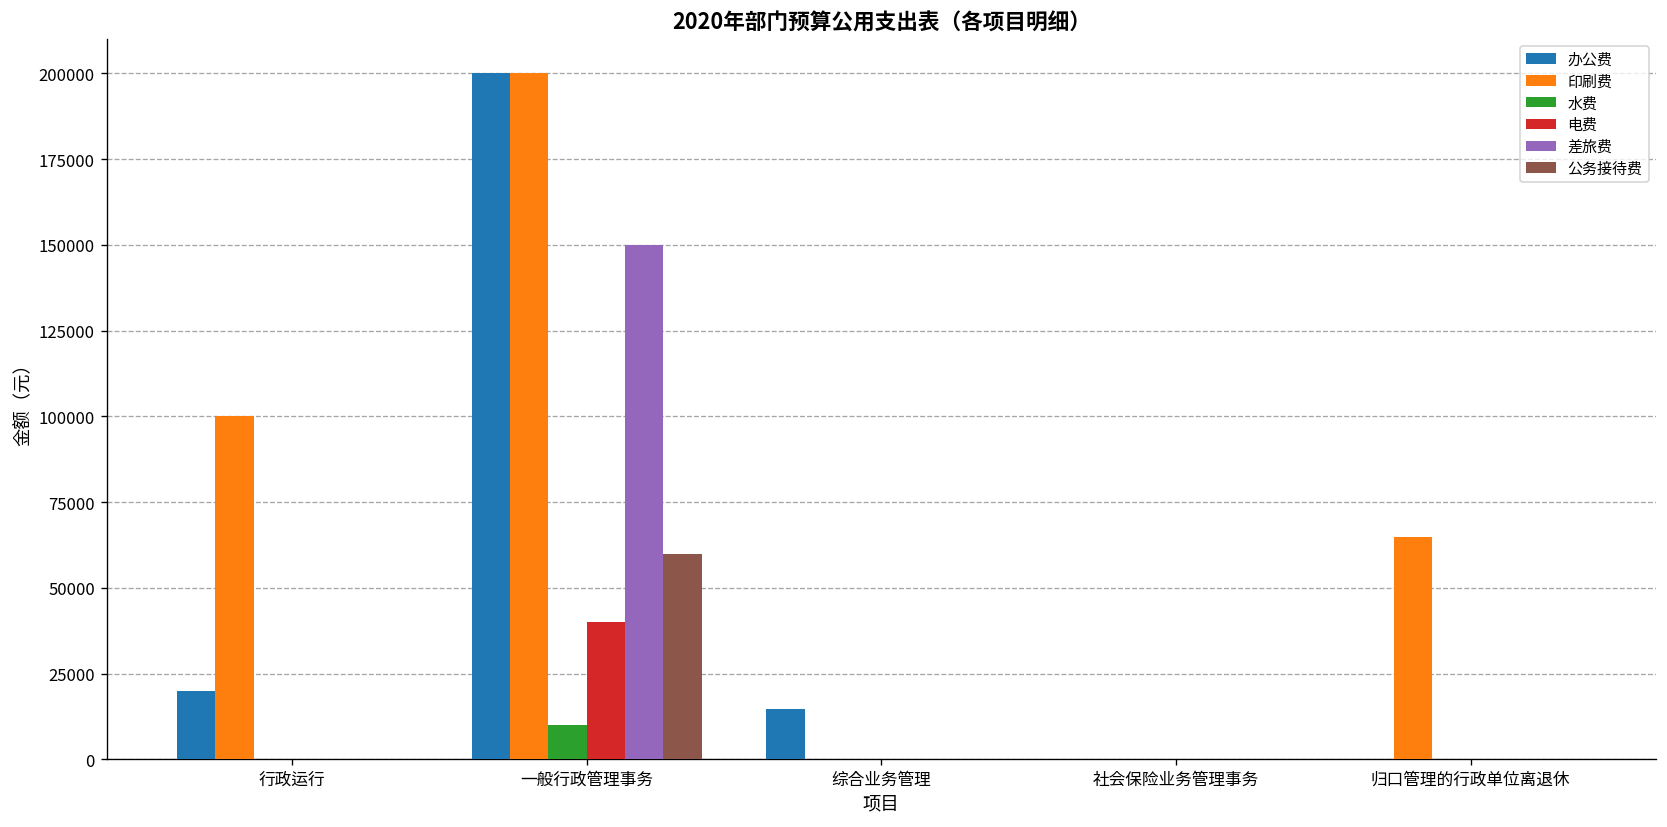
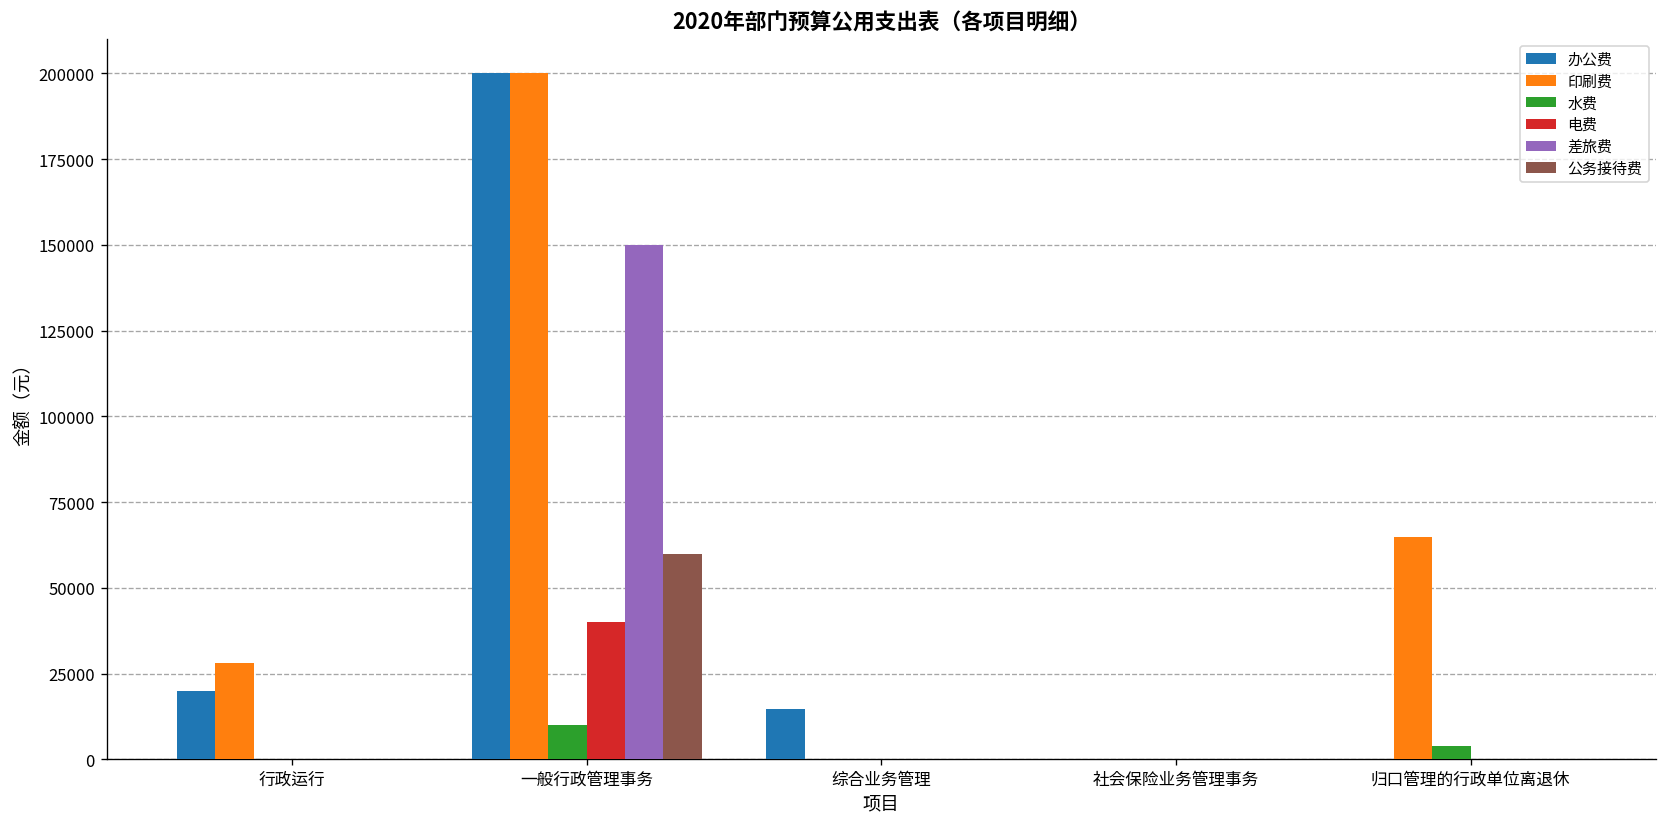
  {
    "办公费": {
      "行政运行": 20000,
      "一般行政管理事务": 200000,
      "综合业务管理": 15000,
      "社会保险业务管理事务": 0,
      "归口管理的行政单位离退休": 0
    },
    "印刷费": {
-     "行政运行": 100000,
+     "行政运行": 28000,
      "一般行政管理事务": 200000,
      "综合业务管理": 0,
      "社会保险业务管理事务": 0,
      "归口管理的行政单位离退休": 65000
    },
    "水费": {
      "行政运行": 0,
      "一般行政管理事务": 10000,
      "综合业务管理": 0,
      "社会保险业务管理事务": 0,
-     "归口管理的行政单位离退休": 0
+     "归口管理的行政单位离退休": 4000
    },
    "电费": {
      "行政运行": 0,
      "一般行政管理事务": 40000,
      "综合业务管理": 0,
      "社会保险业务管理事务": 0,
      "归口管理的行政单位离退休": 0
    },
    "差旅费": {
      "行政运行": 0,
      "一般行政管理事务": 150000,
      "综合业务管理": 0,
      "社会保险业务管理事务": 0,
      "归口管理的行政单位离退休": 0
    },
    "公务接待费": {
      "行政运行": 0,
      "一般行政管理事务": 60000,
      "综合业务管理": 0,
      "社会保险业务管理事务": 0,
      "归口管理的行政单位离退休": 0
    }
  }
